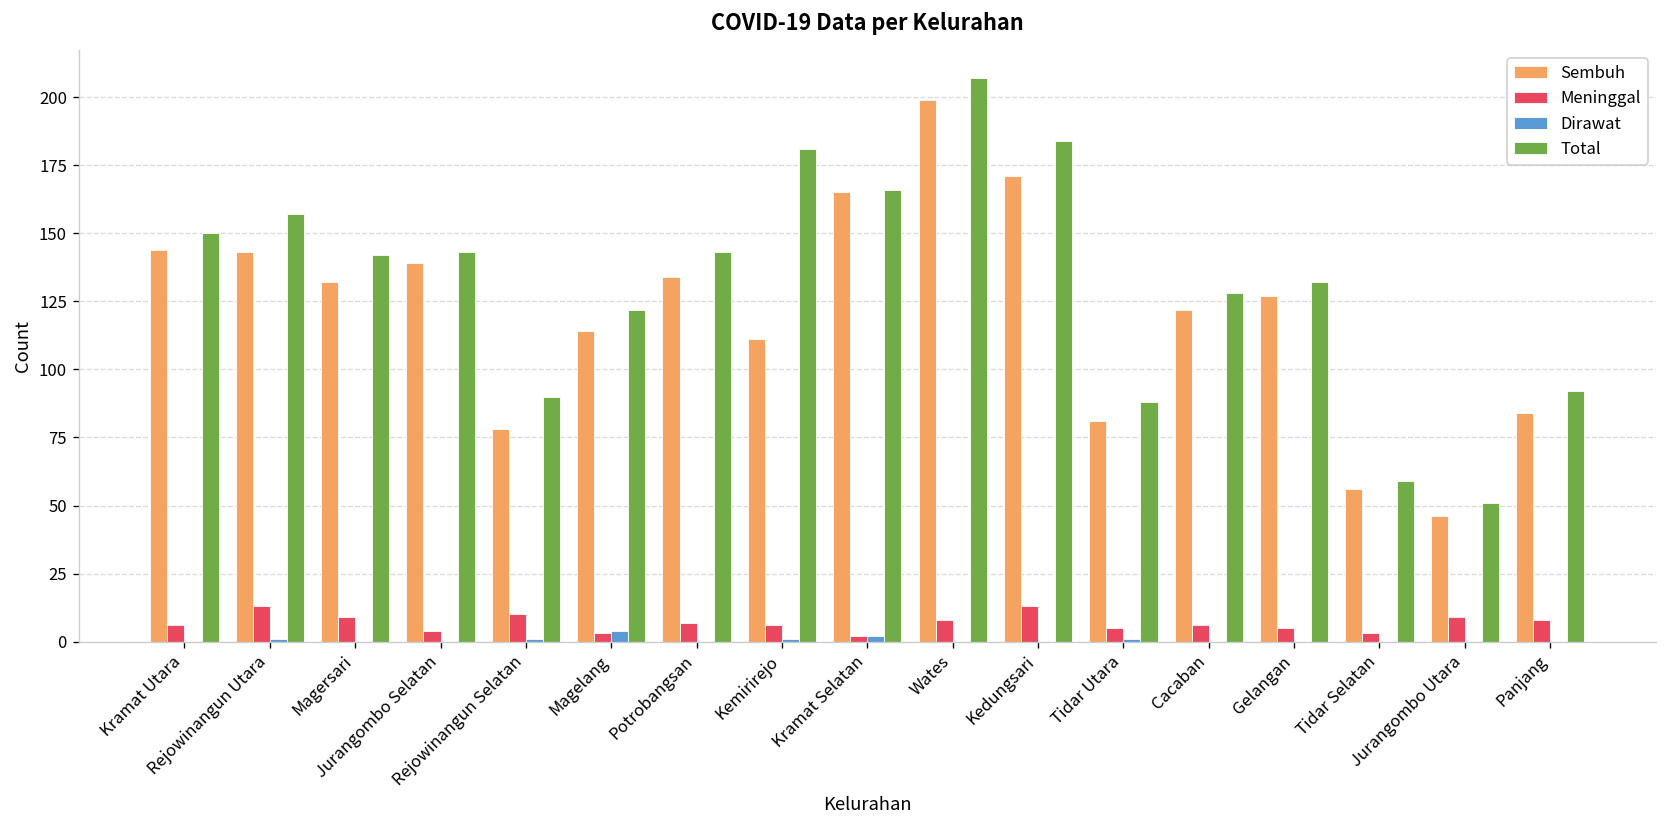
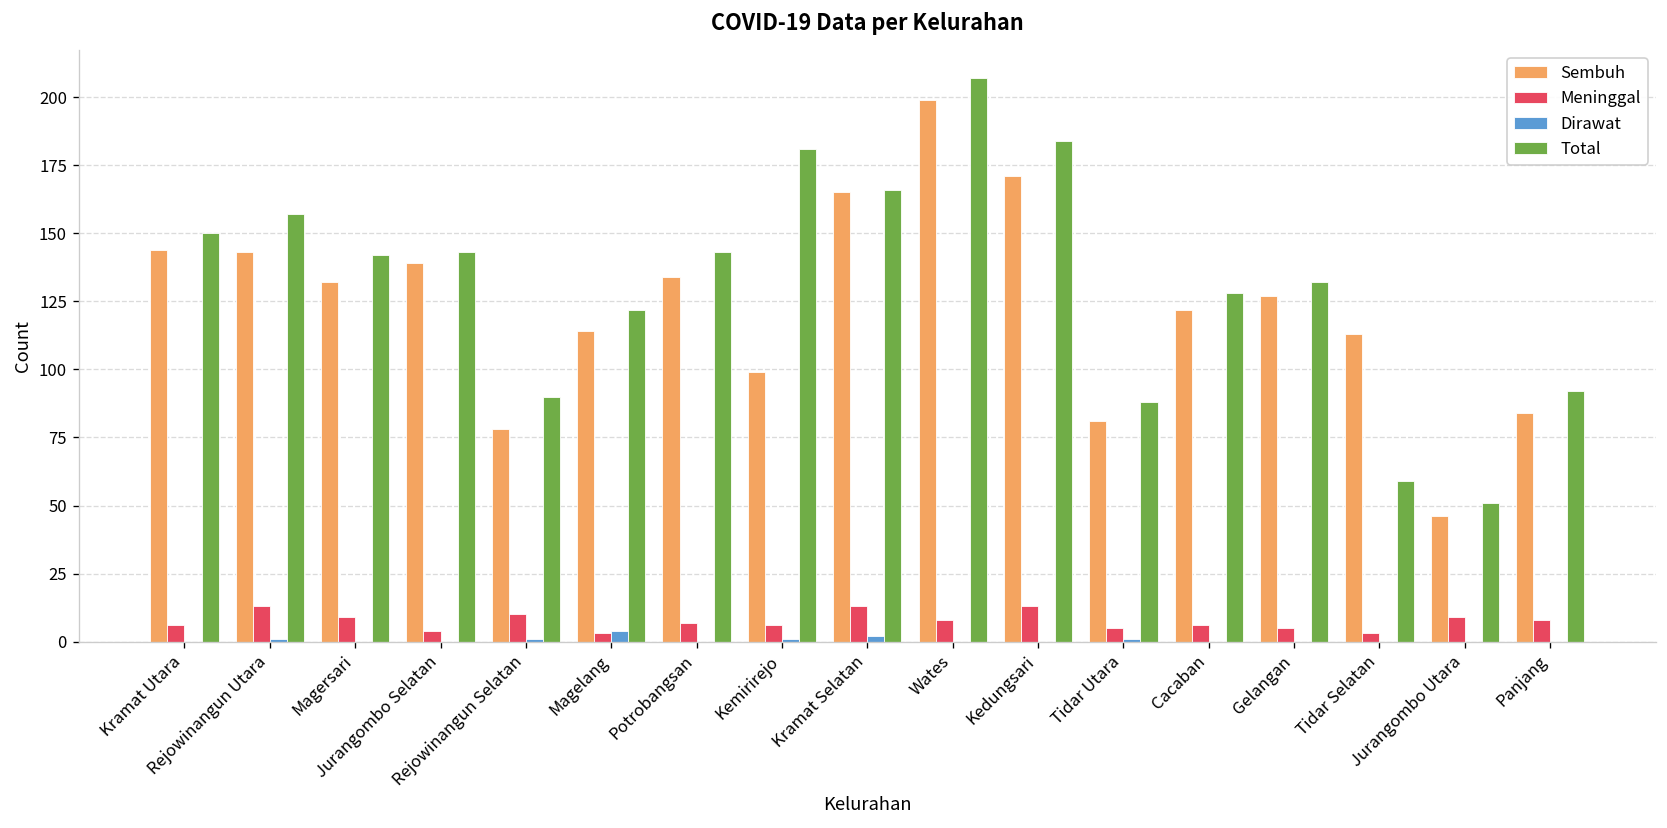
  {
    "Sembuh": {
      "Kramat Utara": 144,
      "Rejowinangun Utara": 143,
      "Magersari": 132,
      "Jurangombo Selatan": 139,
      "Rejowinangun Selatan": 78,
      "Magelang": 114,
      "Potrobangsan": 134,
-     "Kemirirejo": 111,
+     "Kemirirejo": 99,
      "Kramat Selatan": 165,
      "Wates": 199,
      "Kedungsari": 171,
      "Tidar Utara": 81,
      "Cacaban": 122,
      "Gelangan": 127,
-     "Tidar Selatan": 56,
+     "Tidar Selatan": 113,
      "Jurangombo Utara": 46,
      "Panjang": 84
    },
    "Meninggal": {
      "Kramat Utara": 6,
      "Rejowinangun Utara": 13,
      "Magersari": 9,
      "Jurangombo Selatan": 4,
      "Rejowinangun Selatan": 10,
      "Magelang": 3,
      "Potrobangsan": 7,
      "Kemirirejo": 6,
-     "Kramat Selatan": 2,
+     "Kramat Selatan": 13,
      "Wates": 8,
      "Kedungsari": 13,
      "Tidar Utara": 5,
      "Cacaban": 6,
      "Gelangan": 5,
      "Tidar Selatan": 3,
      "Jurangombo Utara": 9,
      "Panjang": 8
    },
    "Dirawat": {
      "Kramat Utara": 0,
      "Magersari": 0,
      "Jurangombo Selatan": 0,
      "Magelang": 4,
      "Potrobangsan": 0,
      "Kramat Selatan": 2,
      "Wates": 0,
      "Kedungsari": 0,
      "Cacaban": 0,
      "Gelangan": 0,
      "Tidar Selatan": 0,
      "Jurangombo Utara": 0,
      "Panjang": 0
    },
    "Total": {
      "Kramat Utara": 150,
      "Rejowinangun Utara": 157,
      "Magersari": 142,
      "Jurangombo Selatan": 143,
      "Rejowinangun Selatan": 90,
      "Magelang": 122,
      "Potrobangsan": 143,
      "Kemirirejo": 181,
      "Kramat Selatan": 166,
      "Wates": 207,
      "Kedungsari": 184,
      "Tidar Utara": 88,
      "Cacaban": 128,
      "Gelangan": 132,
      "Tidar Selatan": 59,
      "Jurangombo Utara": 51,
      "Panjang": 92
    }
  }
